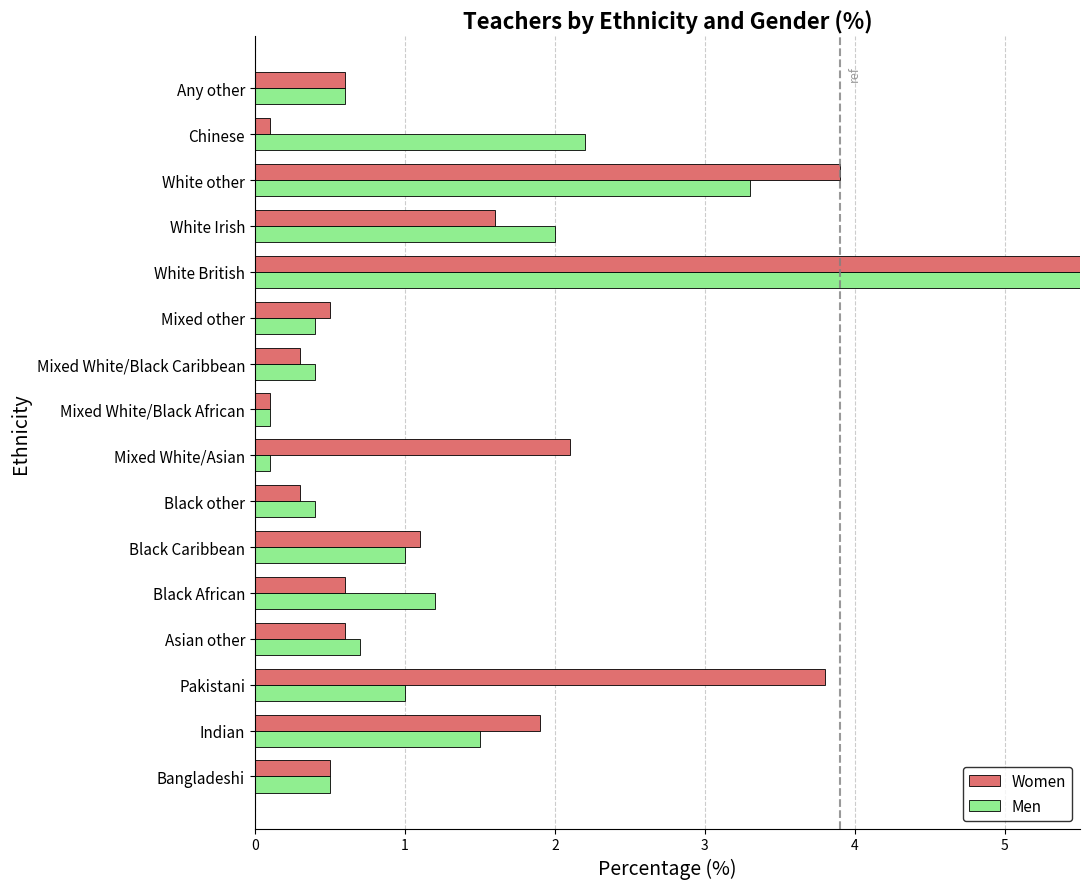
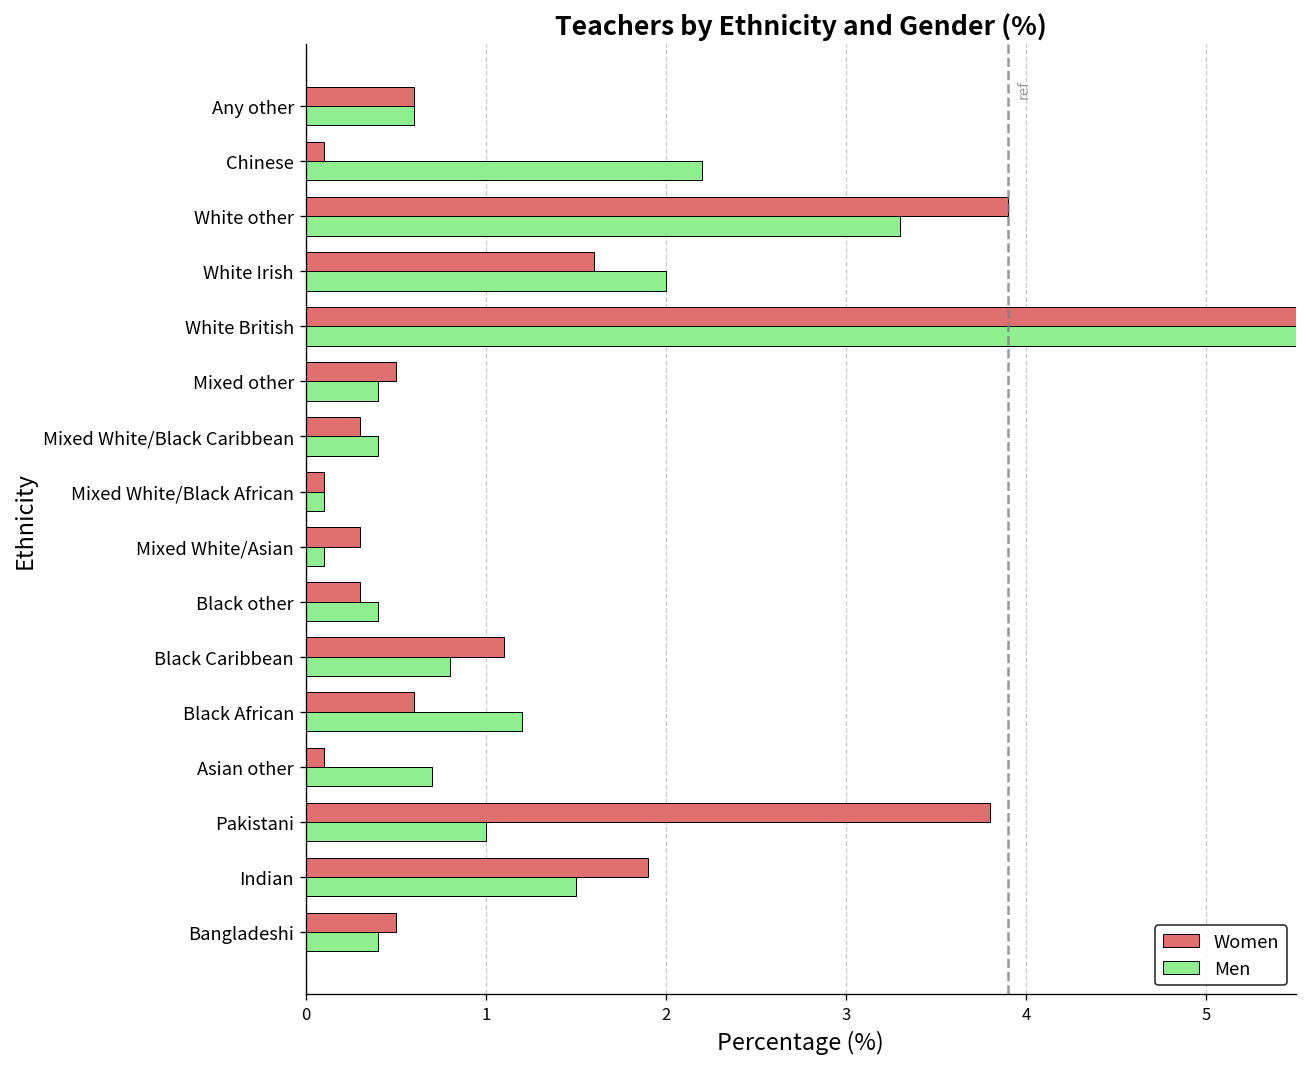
  {
    "Women": {
      "Any other": 0.6,
      "Chinese": 0.1,
      "White other": 3.9,
      "White Irish": 1.6,
      "Mixed other": 0.5,
      "Mixed White/Black Caribbean": 0.3,
      "Mixed White/Black African": 0.1,
-     "Mixed White/Asian": 2.1,
+     "Mixed White/Asian": 0.3,
      "Black other": 0.3,
      "Black Caribbean": 1.1,
      "Black African": 0.6,
-     "Asian other": 0.6,
+     "Asian other": 0.1,
      "Pakistani": 3.8,
      "Indian": 1.9,
      "Bangladeshi": 0.5
    },
    "Men": {
      "Any other": 0.6,
      "Chinese": 2.2,
      "White other": 3.3,
      "White Irish": 2.0,
      "Mixed other": 0.4,
      "Mixed White/Black Caribbean": 0.4,
      "Mixed White/Black African": 0.1,
      "Mixed White/Asian": 0.1,
      "Black other": 0.4,
-     "Black Caribbean": 1.0,
+     "Black Caribbean": 0.8,
      "Black African": 1.2,
      "Asian other": 0.7,
      "Pakistani": 1.0,
      "Indian": 1.5,
-     "Bangladeshi": 0.5
+     "Bangladeshi": 0.4
    }
  }
